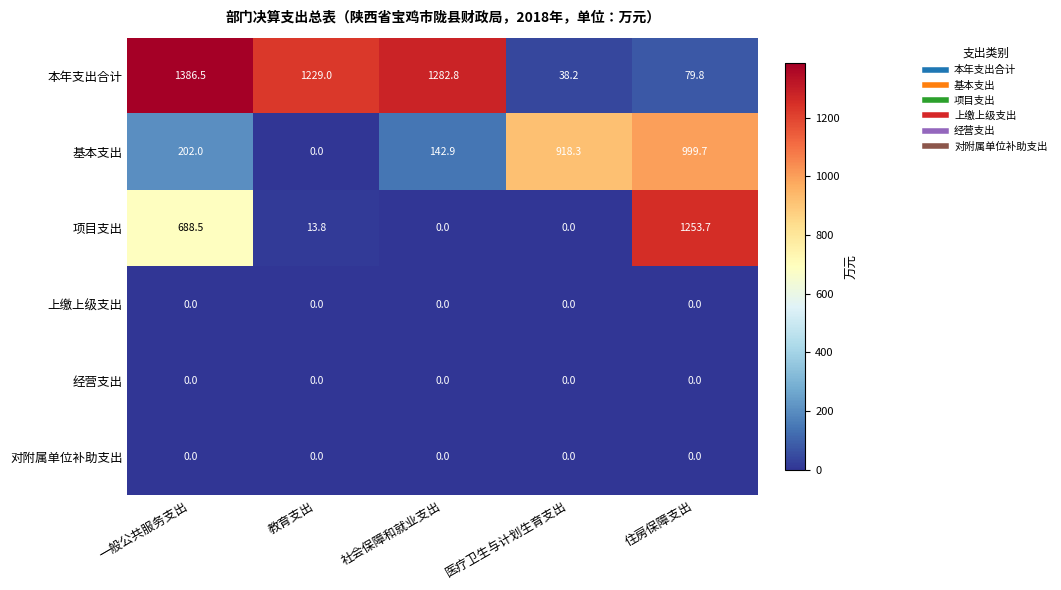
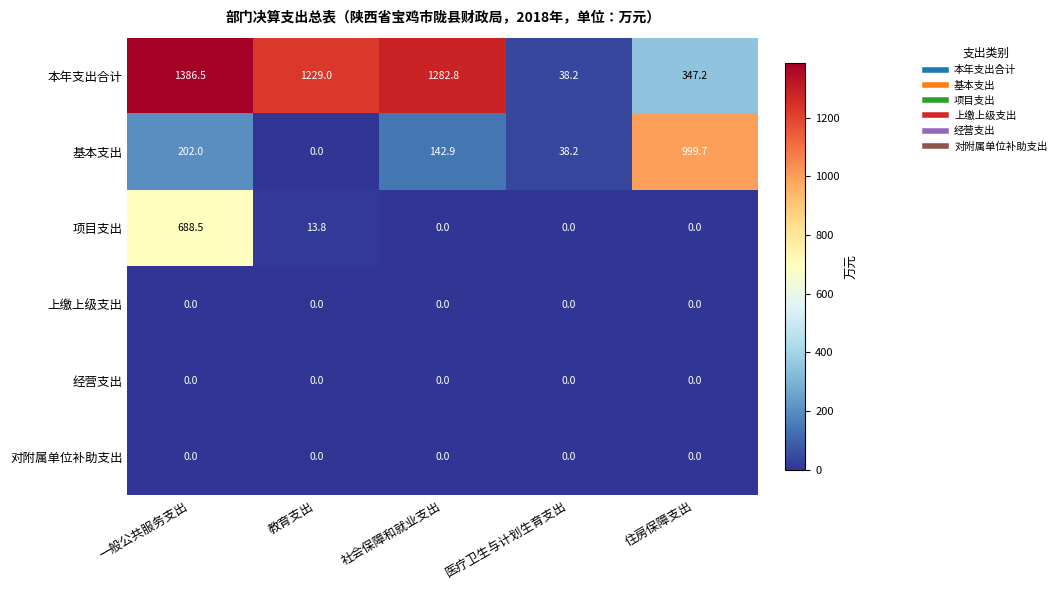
  {
    "本年支出合计": {
      "一般公共服务支出": 1386.5,
      "教育支出": 1229.0,
      "社会保障和就业支出": 1282.8,
      "医疗卫生与计划生育支出": 38.2,
-     "住房保障支出": 79.8
+     "住房保障支出": 347.2
    },
    "基本支出": {
      "一般公共服务支出": 202.0,
      "教育支出": 0.0,
      "社会保障和就业支出": 142.9,
-     "医疗卫生与计划生育支出": 918.3,
+     "医疗卫生与计划生育支出": 38.2,
      "住房保障支出": 999.7
    },
    "项目支出": {
      "一般公共服务支出": 688.5,
      "教育支出": 13.8,
      "社会保障和就业支出": 0.0,
      "医疗卫生与计划生育支出": 0.0,
-     "住房保障支出": 1253.7
+     "住房保障支出": 0.0
    },
    "上缴上级支出": {
      "一般公共服务支出": 0.0,
      "教育支出": 0.0,
      "社会保障和就业支出": 0.0,
      "医疗卫生与计划生育支出": 0.0,
      "住房保障支出": 0.0
    },
    "经营支出": {
      "一般公共服务支出": 0.0,
      "教育支出": 0.0,
      "社会保障和就业支出": 0.0,
      "医疗卫生与计划生育支出": 0.0,
      "住房保障支出": 0.0
    },
    "对附属单位补助支出": {
      "一般公共服务支出": 0.0,
      "教育支出": 0.0,
      "社会保障和就业支出": 0.0,
      "医疗卫生与计划生育支出": 0.0,
      "住房保障支出": 0.0
    }
  }
